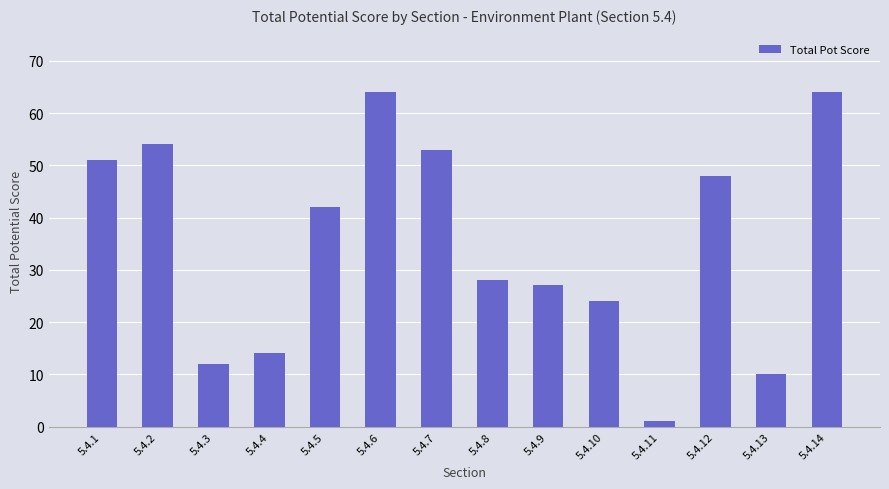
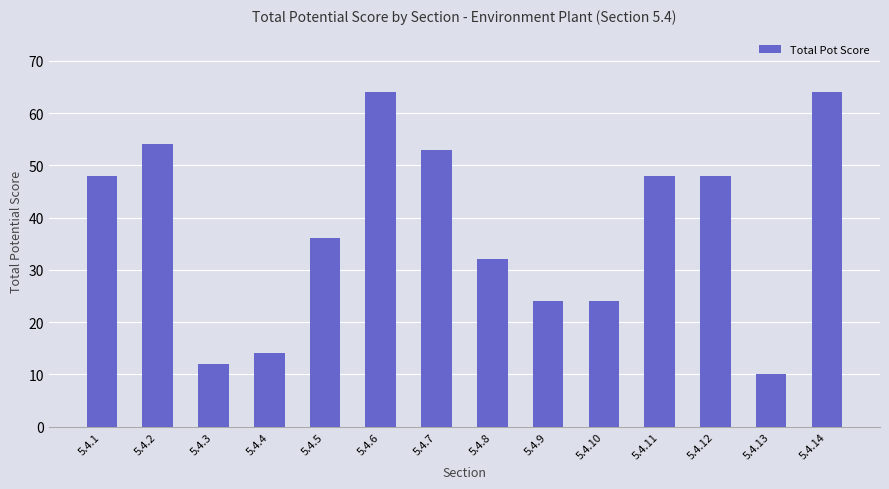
  {
-   "5.4.1": 51,
+   "5.4.1": 48,
    "5.4.2": 54,
    "5.4.3": 12,
    "5.4.4": 14,
-   "5.4.5": 42,
+   "5.4.5": 36,
    "5.4.6": 64,
    "5.4.7": 53,
-   "5.4.8": 28,
-   "5.4.9": 27,
+   "5.4.8": 32,
+   "5.4.9": 24,
    "5.4.10": 24,
-   "5.4.11": 1,
+   "5.4.11": 48,
    "5.4.12": 48,
    "5.4.13": 10,
    "5.4.14": 64
  }
